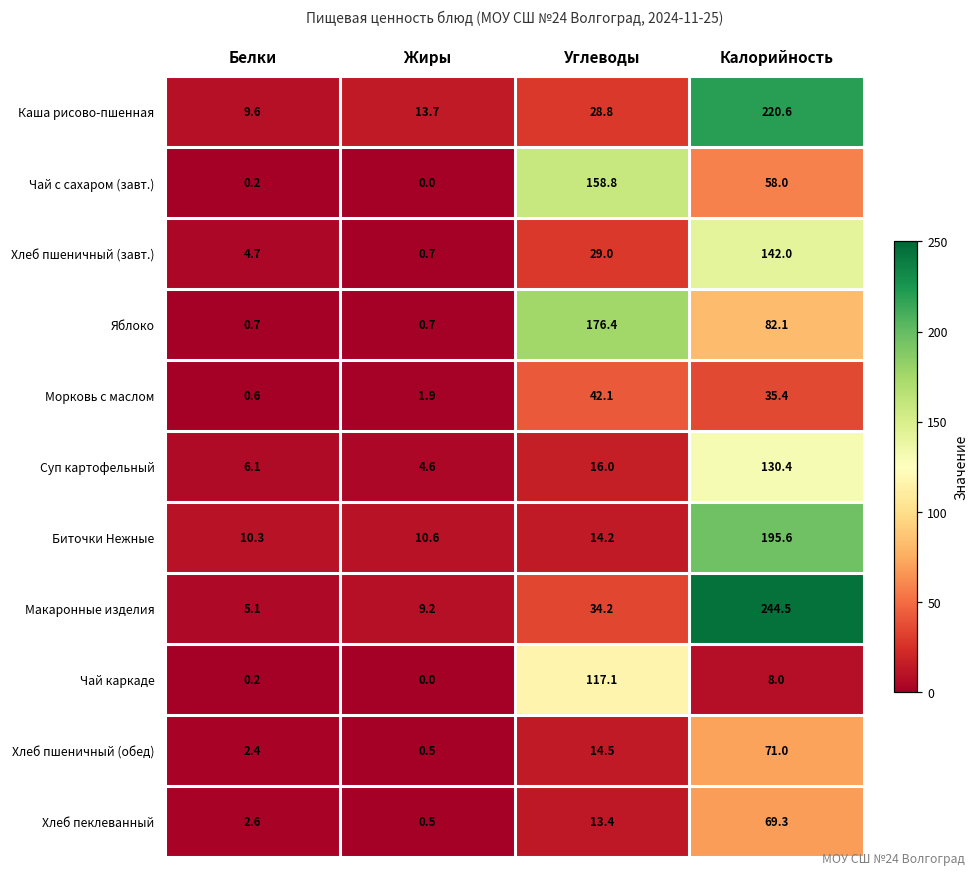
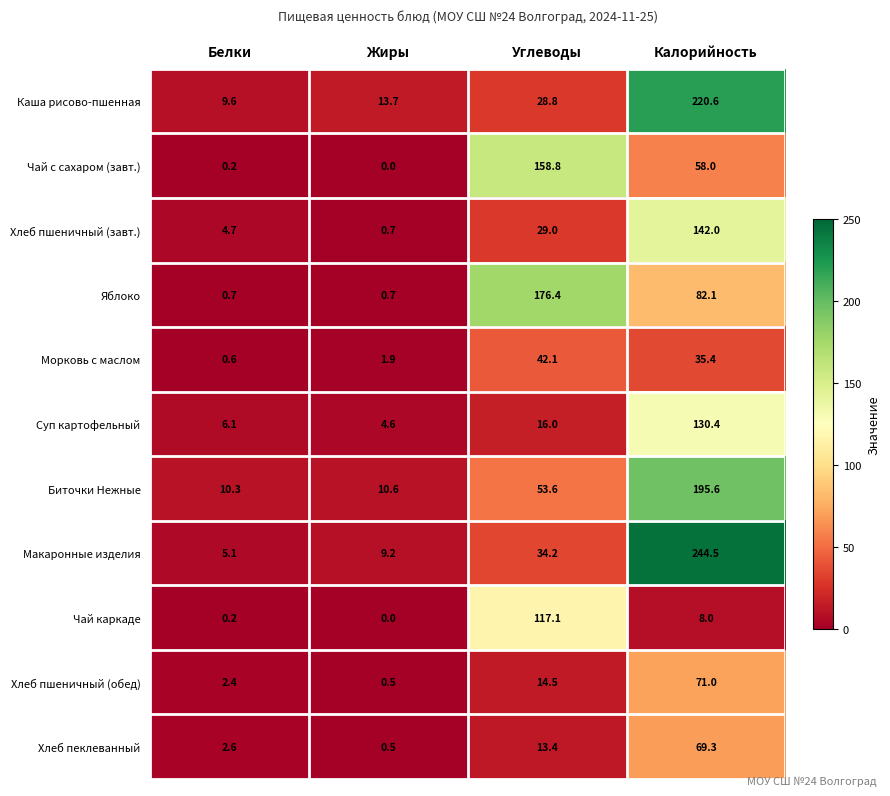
  {
    "Каша рисово-пшенная": {
      "Белки": 9.6,
      "Жиры": 13.7,
      "Углеводы": 28.8,
      "Калорийность": 220.6
    },
    "Чай с сахаром (завт.)": {
      "Белки": 0.2,
      "Жиры": 0.0,
      "Углеводы": 158.8,
      "Калорийность": 58.0
    },
    "Хлеб пшеничный (завт.)": {
      "Белки": 4.7,
      "Жиры": 0.7,
      "Углеводы": 29.0,
      "Калорийность": 142.0
    },
    "Яблоко": {
      "Белки": 0.7,
      "Жиры": 0.7,
      "Углеводы": 176.4,
      "Калорийность": 82.1
    },
    "Морковь с маслом": {
      "Белки": 0.6,
      "Жиры": 1.9,
      "Углеводы": 42.1,
      "Калорийность": 35.4
    },
    "Суп картофельный": {
      "Белки": 6.1,
      "Жиры": 4.6,
      "Углеводы": 16.0,
      "Калорийность": 130.4
    },
    "Биточки Нежные": {
      "Белки": 10.3,
      "Жиры": 10.6,
-     "Углеводы": 14.2,
+     "Углеводы": 53.6,
      "Калорийность": 195.6
    },
    "Макаронные изделия": {
      "Белки": 5.1,
      "Жиры": 9.2,
      "Углеводы": 34.2,
      "Калорийность": 244.5
    },
    "Чай каркаде": {
      "Белки": 0.2,
      "Жиры": 0.0,
      "Углеводы": 117.1,
      "Калорийность": 8.0
    },
    "Хлеб пшеничный (обед)": {
      "Белки": 2.4,
      "Жиры": 0.5,
      "Углеводы": 14.5,
      "Калорийность": 71.0
    },
    "Хлеб пеклеванный": {
      "Белки": 2.6,
      "Жиры": 0.5,
      "Углеводы": 13.4,
      "Калорийность": 69.3
    }
  }
